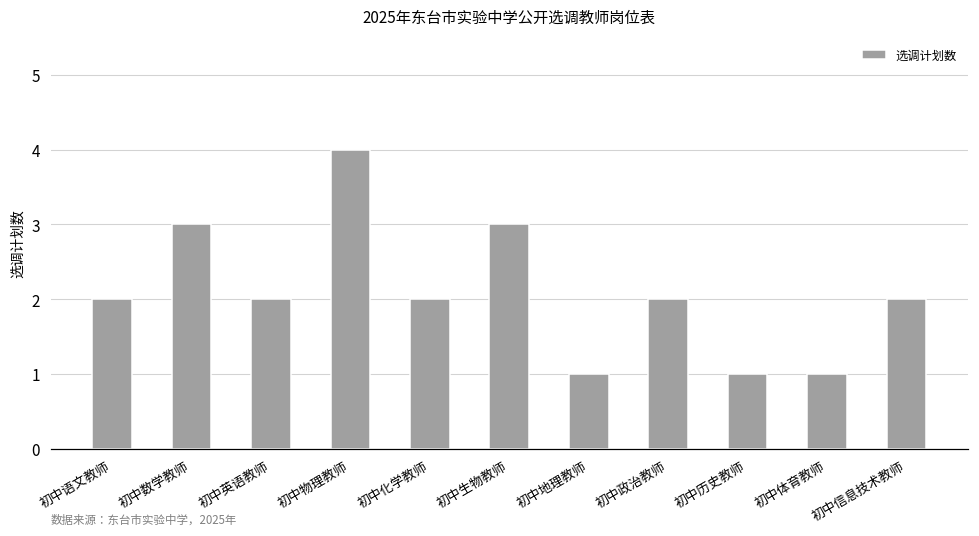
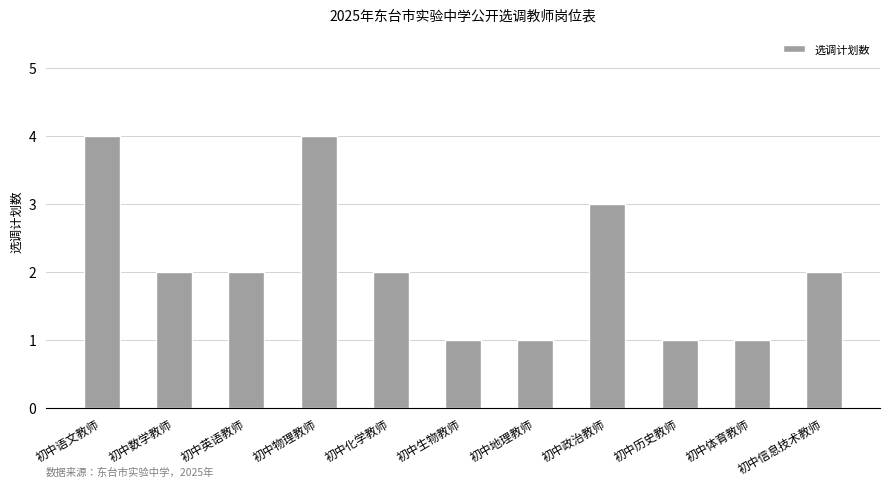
  {
-   "初中语文教师": 2,
-   "初中数学教师": 3,
+   "初中语文教师": 4,
+   "初中数学教师": 2,
    "初中英语教师": 2,
    "初中物理教师": 4,
    "初中化学教师": 2,
-   "初中生物教师": 3,
+   "初中生物教师": 1,
    "初中地理教师": 1,
-   "初中政治教师": 2,
+   "初中政治教师": 3,
    "初中历史教师": 1,
    "初中体育教师": 1,
    "初中信息技术教师": 2
  }
